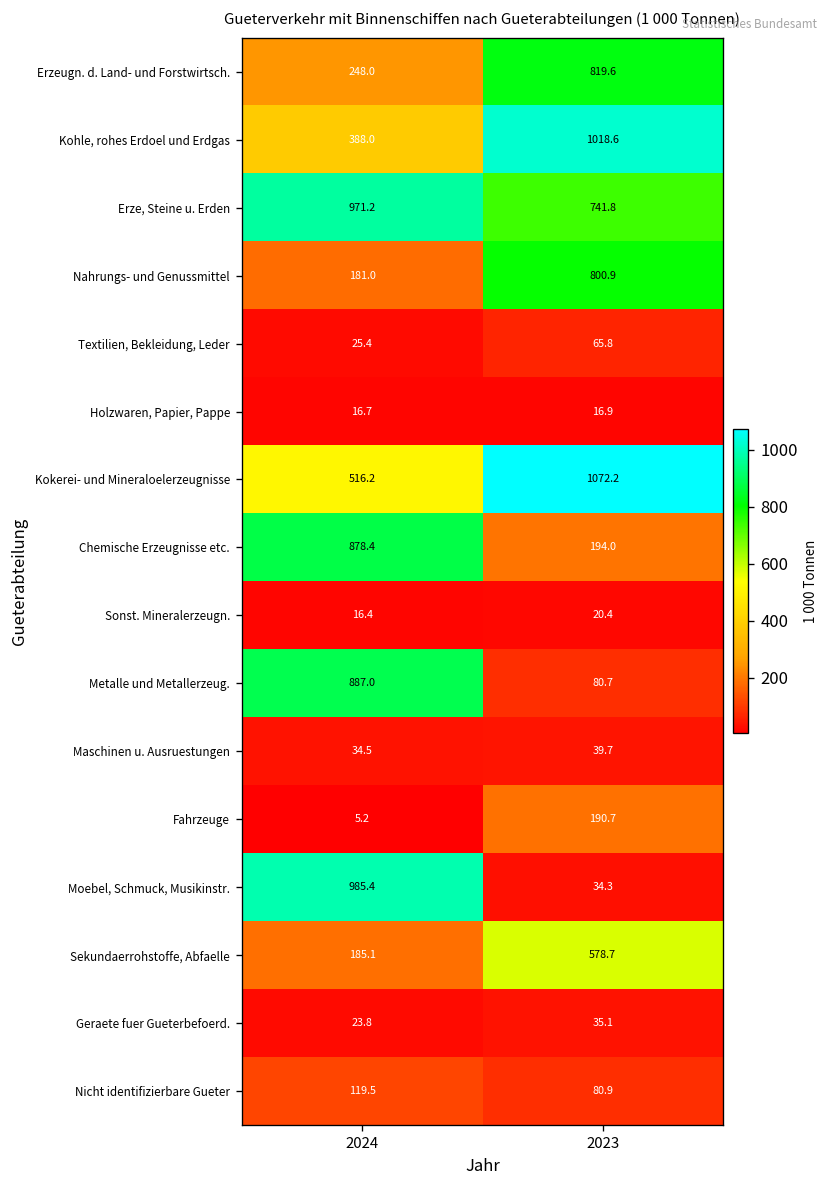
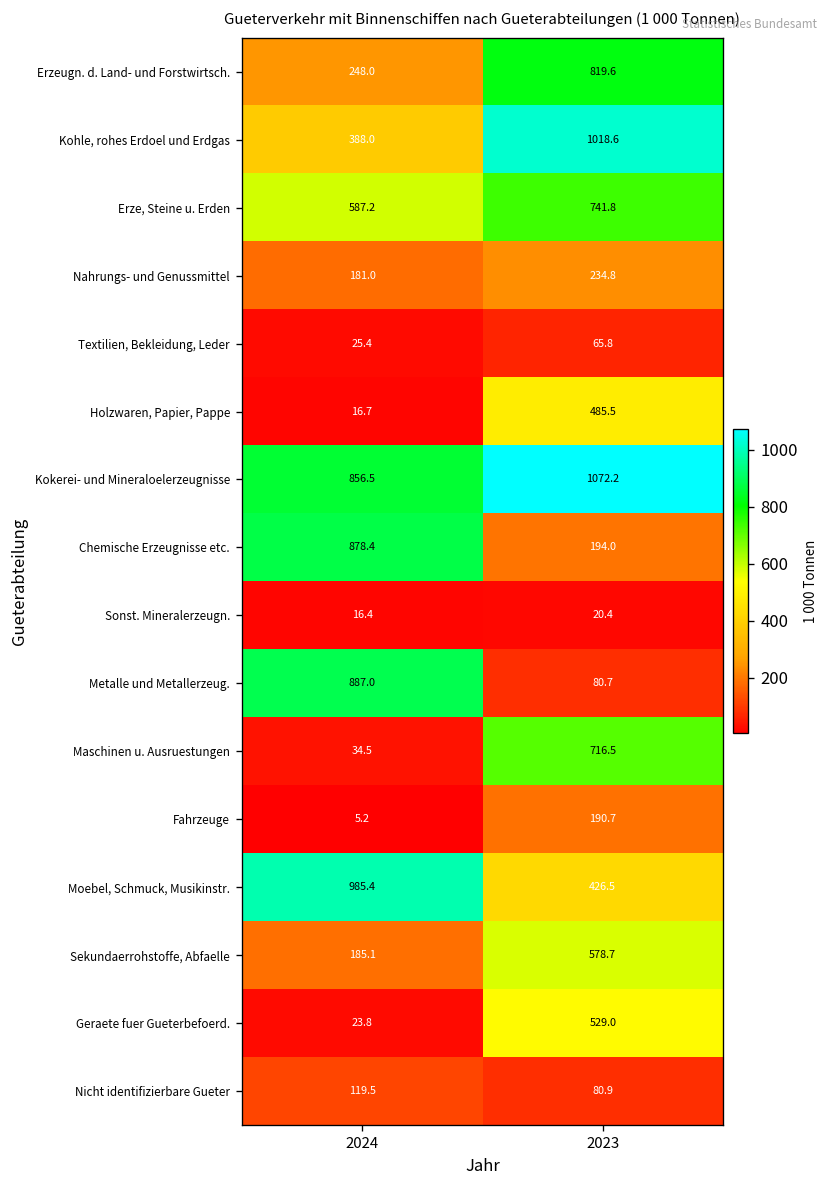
  {
    "Erzeugn. d. Land- und Forstwirtsch.": {
      "2024": 248.0,
      "2023": 819.6
    },
    "Kohle, rohes Erdoel und Erdgas": {
      "2024": 388.0,
      "2023": 1018.6
    },
    "Erze, Steine u. Erden": {
-     "2024": 971.2,
+     "2024": 587.2,
      "2023": 741.8
    },
    "Nahrungs- und Genussmittel": {
      "2024": 181.0,
-     "2023": 800.9
+     "2023": 234.8
    },
    "Textilien, Bekleidung, Leder": {
      "2024": 25.4,
      "2023": 65.8
    },
    "Holzwaren, Papier, Pappe": {
      "2024": 16.7,
-     "2023": 16.9
+     "2023": 485.5
    },
    "Kokerei- und Mineraloelerzeugnisse": {
-     "2024": 516.2,
+     "2024": 856.5,
      "2023": 1072.2
    },
    "Chemische Erzeugnisse etc.": {
      "2024": 878.4,
      "2023": 194.0
    },
    "Sonst. Mineralerzeugn.": {
      "2024": 16.4,
      "2023": 20.4
    },
    "Metalle und Metallerzeug.": {
      "2024": 887.0,
      "2023": 80.7
    },
    "Maschinen u. Ausruestungen": {
      "2024": 34.5,
-     "2023": 39.7
+     "2023": 716.5
    },
    "Fahrzeuge": {
      "2024": 5.2,
      "2023": 190.7
    },
    "Moebel, Schmuck, Musikinstr.": {
      "2024": 985.4,
-     "2023": 34.3
+     "2023": 426.5
    },
    "Sekundaerrohstoffe, Abfaelle": {
      "2024": 185.1,
      "2023": 578.7
    },
    "Geraete fuer Gueterbefoerd.": {
      "2024": 23.8,
-     "2023": 35.1
+     "2023": 529.0
    },
    "Nicht identifizierbare Gueter": {
      "2024": 119.5,
      "2023": 80.9
    }
  }
